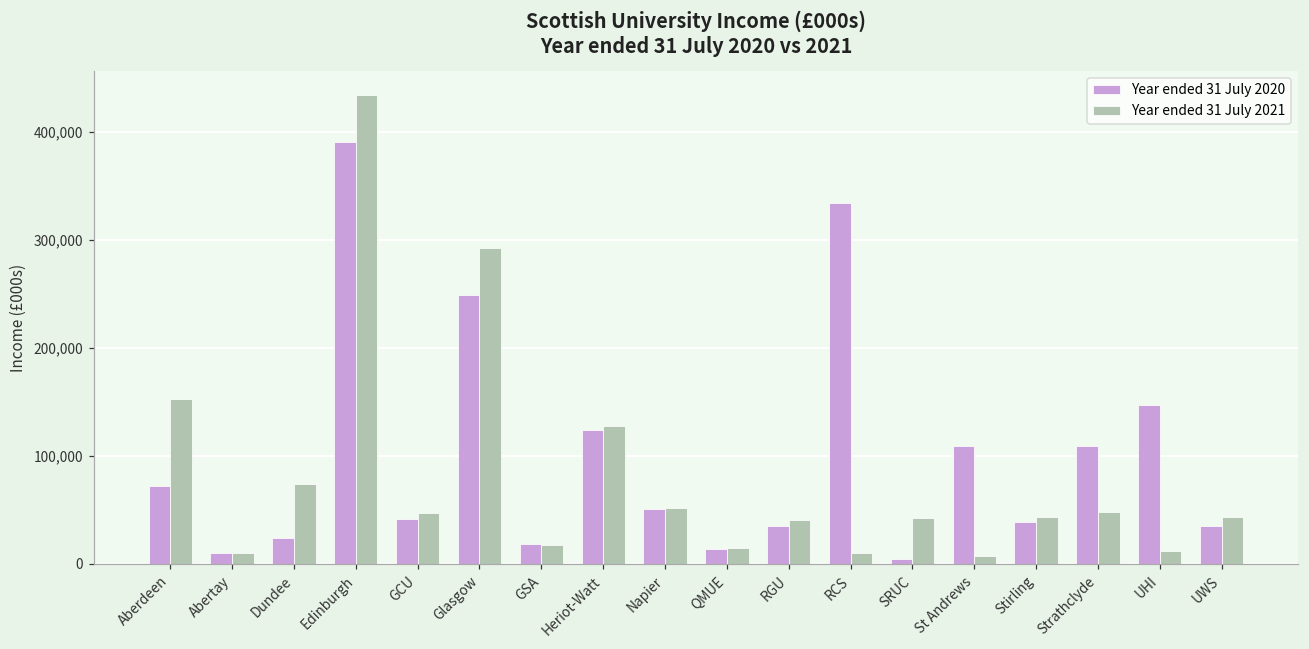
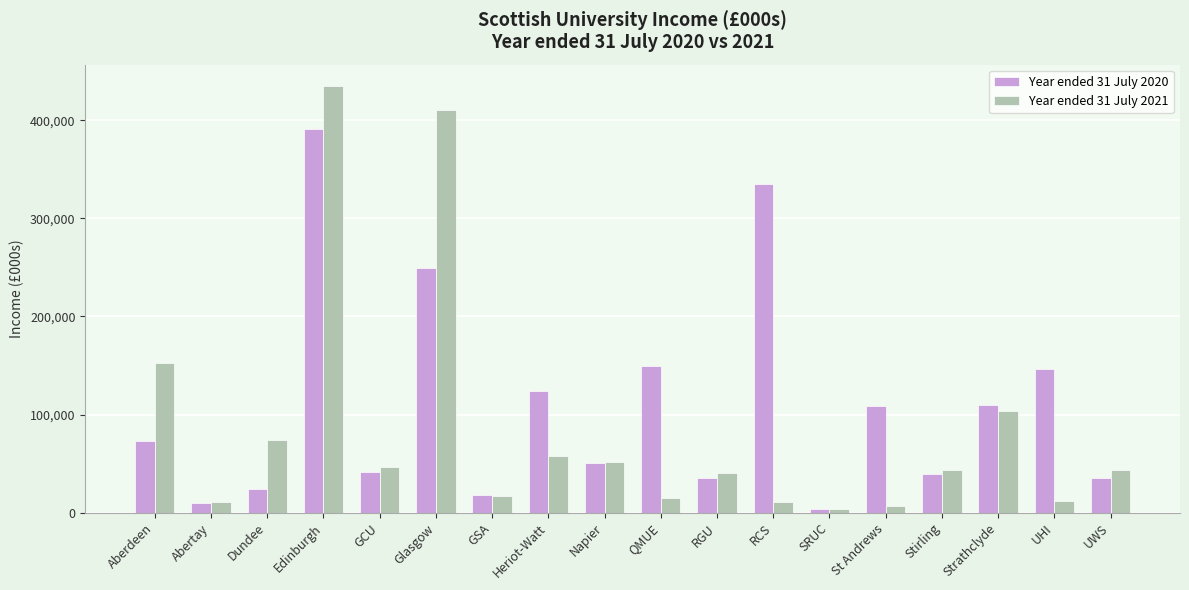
  {
    "Year ended 31 July 2020": {
      "Aberdeen": "70,000",
      "Abertay": "10,000",
      "Dundee": "20,000",
      "Edinburgh": "390,000",
      "GCU": "40,000",
      "Glasgow": "250,000",
      "GSA": "20,000",
      "Heriot-Watt": "120,000",
      "Napier": "50,000",
-     "QMUE": "10,000",
+     "QMUE": "150,000",
      "RGU": "30,000",
      "RCS": "330,000",
      "SRUC": "0",
      "St Andrews": "110,000",
      "Stirling": "40,000",
      "Strathclyde": "110,000",
      "UHI": "150,000",
      "UWS": "40,000"
    },
    "Year ended 31 July 2021": {
      "Aberdeen": "150,000",
      "Abertay": "10,000",
      "Dundee": "70,000",
      "Edinburgh": "430,000",
      "GCU": "50,000",
-     "Glasgow": "290,000",
+     "Glasgow": "410,000",
      "GSA": "20,000",
-     "Heriot-Watt": "130,000",
+     "Heriot-Watt": "60,000",
      "Napier": "50,000",
      "QMUE": "20,000",
      "RGU": "40,000",
      "RCS": "10,000",
-     "SRUC": "40,000",
+     "SRUC": "0",
      "St Andrews": "10,000",
      "Stirling": "40,000",
-     "Strathclyde": "50,000",
+     "Strathclyde": "100,000",
      "UHI": "10,000",
      "UWS": "40,000"
    }
  }
